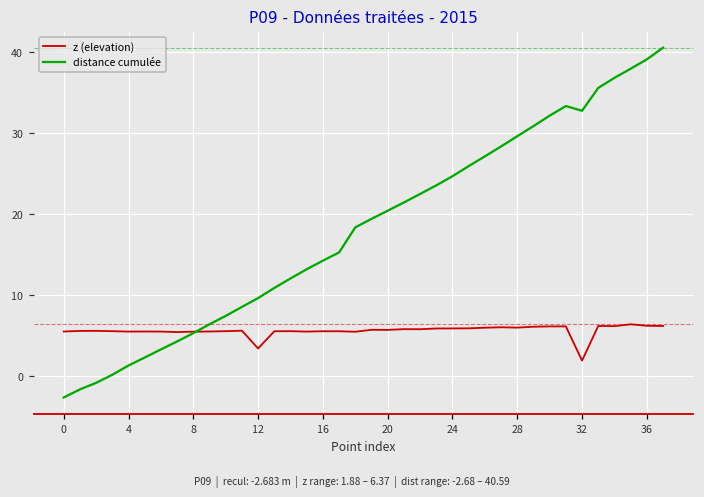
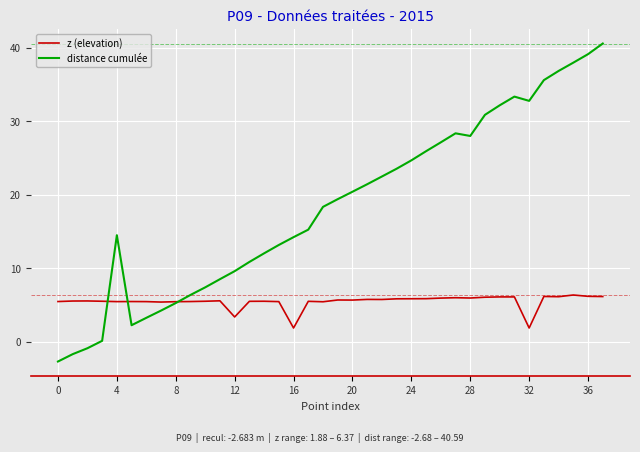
  {
    "z (elevation)": {
      "0": 5,
      "4": 5,
      "12": 3,
-     "16": 6,
+     "16": 2,
      "20": 6,
      "24": 6,
      "28": 6,
      "32": 2,
      "36": 6
    },
    "distance cumulée": {
      "0": -3,
-     "4": 1,
+     "4": 15,
      "12": 10,
      "16": 14,
      "20": 20,
      "24": 25,
-     "28": 30,
+     "28": 28,
      "32": 33,
      "36": 39
    }
  }
